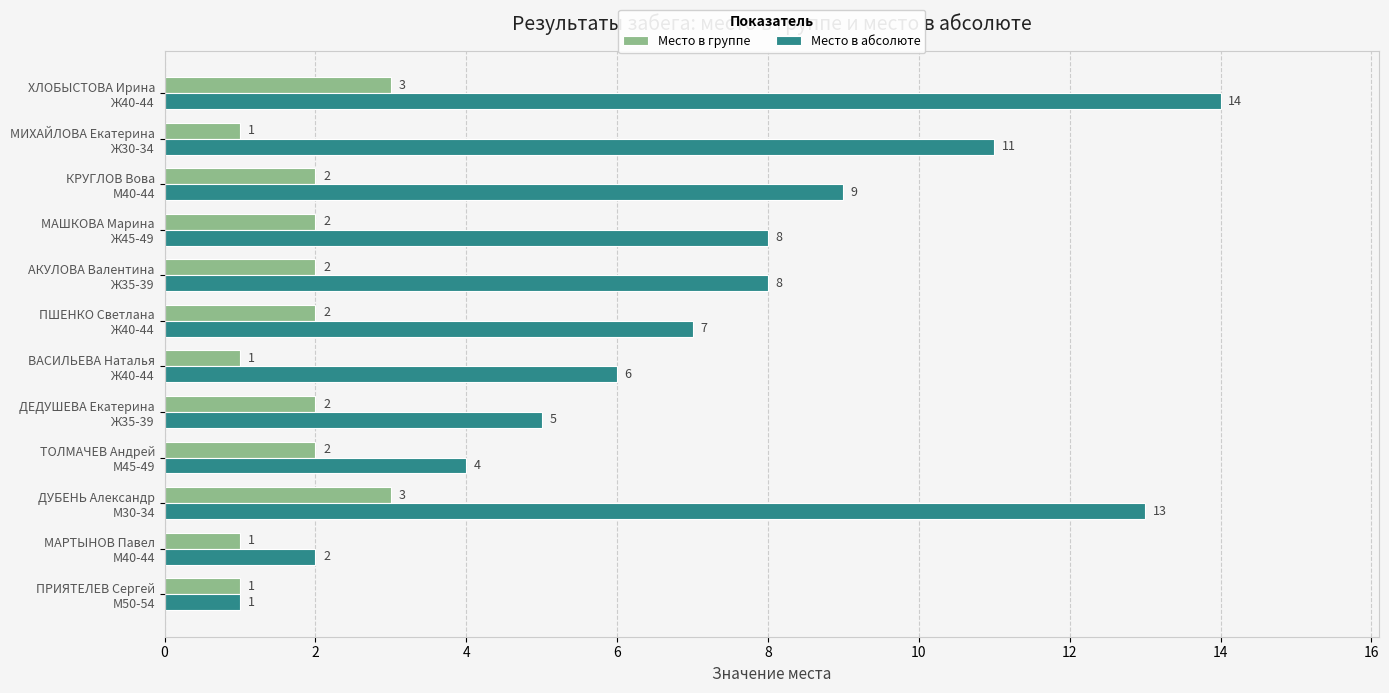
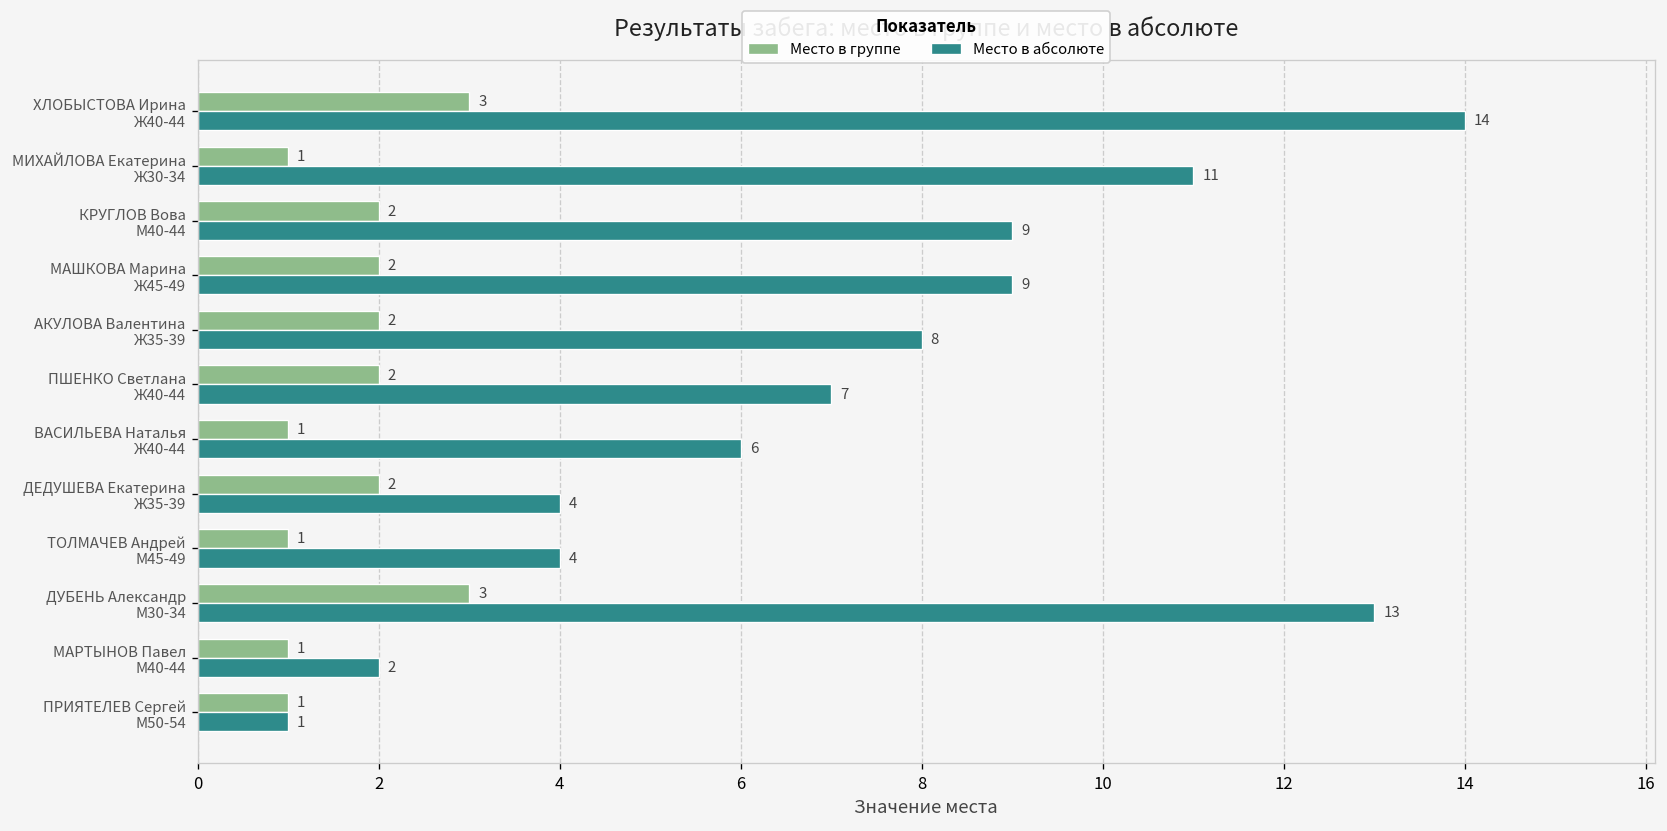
  {
    "Место в группе": {
      "ХЛОБЫСТОВА Ирина Ж40-44": 3,
      "МИХАЙЛОВА Екатерина Ж30-34": 1,
      "КРУГЛОВ Вова М40-44": 2,
      "МАШКОВА Марина Ж45-49": 2,
      "АКУЛОВА Валентина Ж35-39": 2,
      "ПШЕНКО Светлана Ж40-44": 2,
      "ВАСИЛЬЕВА Наталья Ж40-44": 1,
      "ДЕДУШЕВА Екатерина Ж35-39": 2,
-     "ТОЛМАЧЕВ Андрей М45-49": 2,
+     "ТОЛМАЧЕВ Андрей М45-49": 1,
      "ДУБЕНЬ Александр М30-34": 3,
      "МАРТЫНОВ Павел М40-44": 1,
      "ПРИЯТЕЛЕВ Сергей М50-54": 1
    },
    "Место в абсолюте": {
      "ХЛОБЫСТОВА Ирина Ж40-44": 14,
      "МИХАЙЛОВА Екатерина Ж30-34": 11,
      "КРУГЛОВ Вова М40-44": 9,
-     "МАШКОВА Марина Ж45-49": 8,
+     "МАШКОВА Марина Ж45-49": 9,
      "АКУЛОВА Валентина Ж35-39": 8,
      "ПШЕНКО Светлана Ж40-44": 7,
      "ВАСИЛЬЕВА Наталья Ж40-44": 6,
-     "ДЕДУШЕВА Екатерина Ж35-39": 5,
+     "ДЕДУШЕВА Екатерина Ж35-39": 4,
      "ТОЛМАЧЕВ Андрей М45-49": 4,
      "ДУБЕНЬ Александр М30-34": 13,
      "МАРТЫНОВ Павел М40-44": 2,
      "ПРИЯТЕЛЕВ Сергей М50-54": 1
    }
  }
